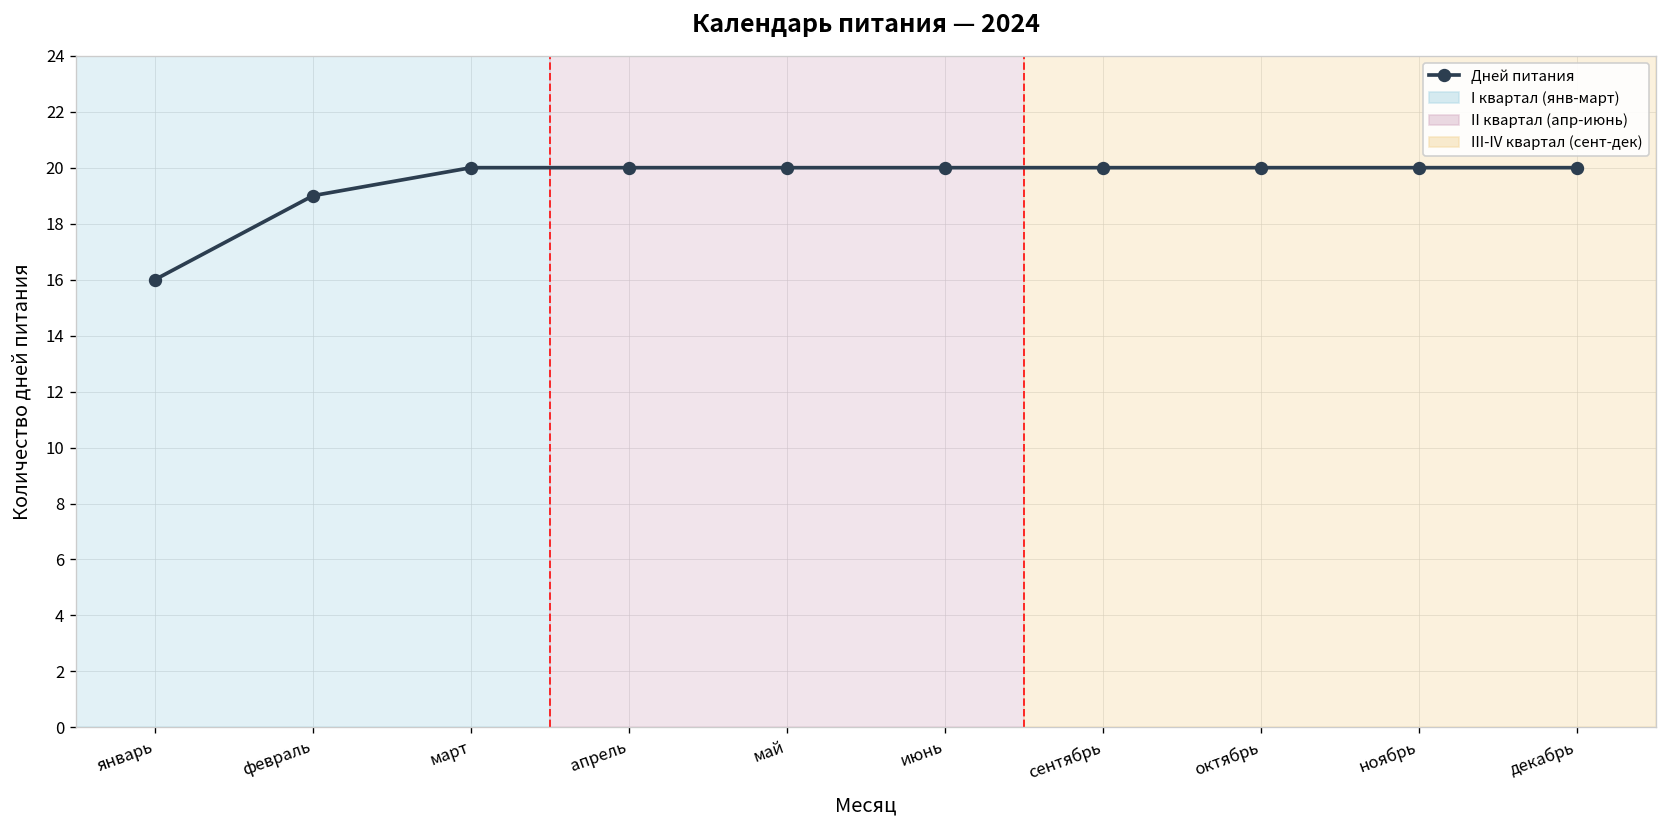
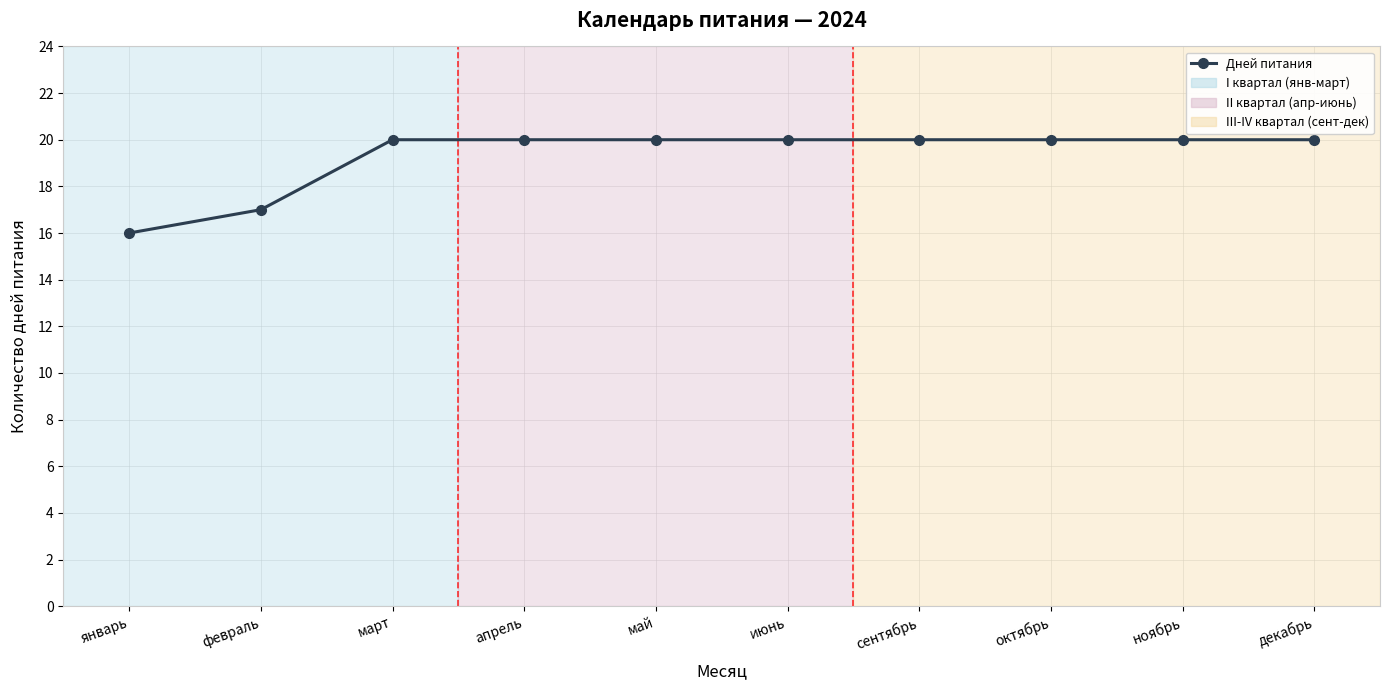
  {
    "январь": 16,
-   "февраль": 19,
+   "февраль": 17,
    "март": 20,
    "апрель": 20,
    "май": 20,
    "июнь": 20,
    "сентябрь": 20,
    "октябрь": 20,
    "ноябрь": 20,
    "декабрь": 20
  }
